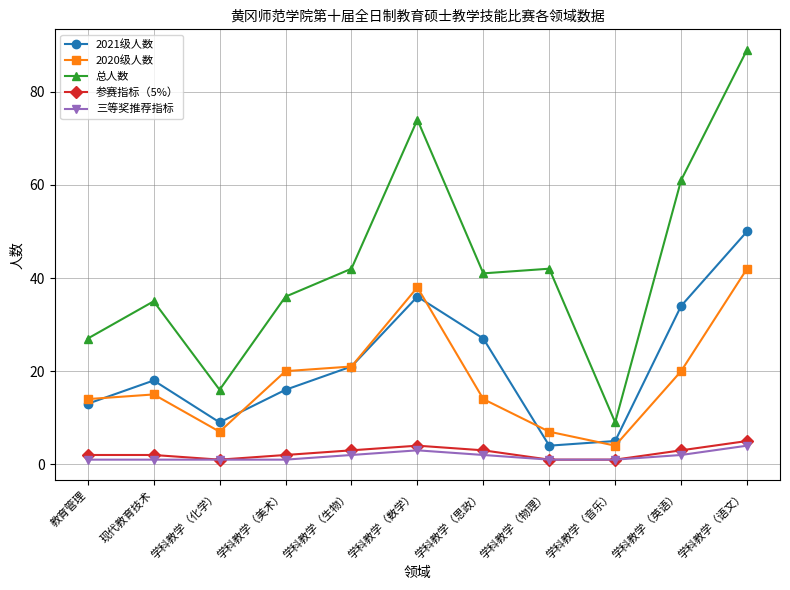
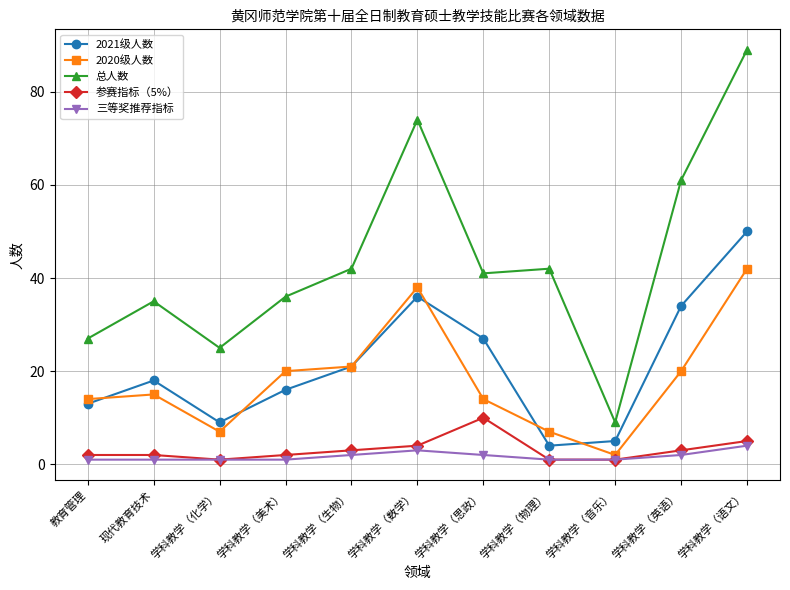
  {
    "2021级人数": {
      "教育管理": 13,
      "现代教育技术": 18,
      "学科教学（化学）": 9,
      "学科教学（美术）": 16,
      "学科教学（数学）": 36,
      "学科教学（思政）": 27,
      "学科教学（物理）": 4,
      "学科教学（音乐）": 5,
      "学科教学（英语）": 34,
      "学科教学（语文）": 50
    },
    "2020级人数": {
      "教育管理": 14,
      "现代教育技术": 15,
      "学科教学（化学）": 7,
      "学科教学（美术）": 20,
      "学科教学（数学）": 38,
      "学科教学（思政）": 14,
      "学科教学（物理）": 7,
-     "学科教学（音乐）": 4,
+     "学科教学（音乐）": 2,
      "学科教学（英语）": 20,
      "学科教学（语文）": 42
    },
    "总人数": {
      "教育管理": 27,
      "现代教育技术": 35,
-     "学科教学（化学）": 16,
+     "学科教学（化学）": 25,
      "学科教学（美术）": 36,
      "学科教学（生物）": 42,
      "学科教学（数学）": 74,
      "学科教学（思政）": 41,
      "学科教学（物理）": 42,
      "学科教学（音乐）": 9,
      "学科教学（英语）": 61,
      "学科教学（语文）": 89
    },
    "参赛指标（5%）": {
      "教育管理": 2,
      "现代教育技术": 2,
      "学科教学（美术）": 2,
      "学科教学（生物）": 3,
      "学科教学（数学）": 4,
-     "学科教学（思政）": 3,
+     "学科教学（思政）": 10,
      "学科教学（英语）": 3,
      "学科教学（语文）": 5
    },
    "三等奖推荐指标": {
      "教育管理": 1,
      "现代教育技术": 1,
      "学科教学（美术）": 1,
      "学科教学（生物）": 2,
      "学科教学（数学）": 3,
      "学科教学（思政）": 2,
      "学科教学（英语）": 2,
      "学科教学（语文）": 4
    }
  }
